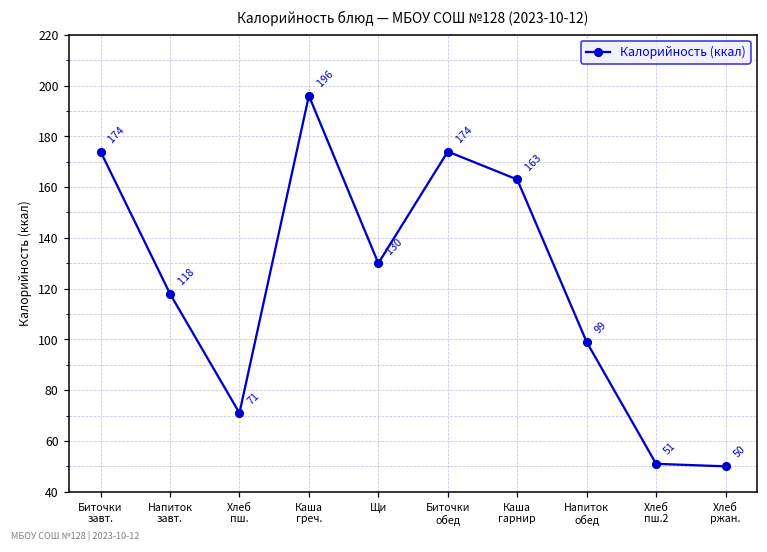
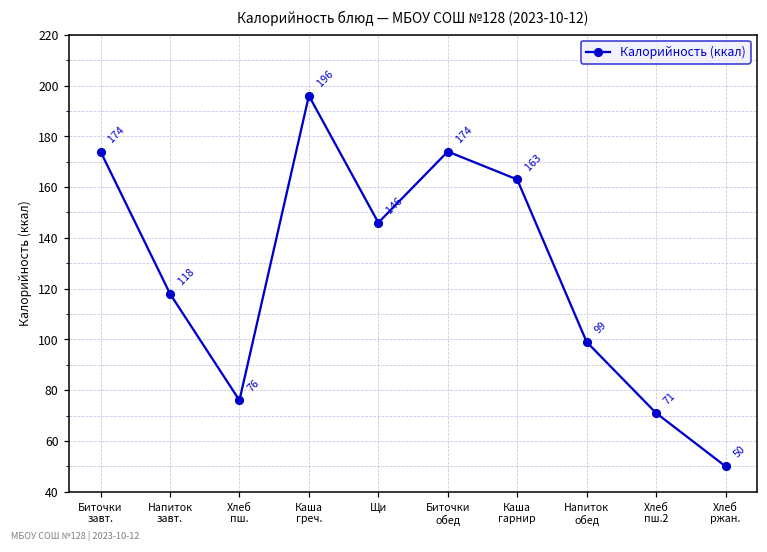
  {
    "Биточки завт.": 174,
    "Напиток завт.": 118,
-   "Хлеб пш.": 71,
+   "Хлеб пш.": 76,
    "Каша греч.": 196,
-   "Щи": 130,
+   "Щи": 146,
    "Биточки обед": 174,
    "Каша гарнир": 163,
    "Напиток обед": 99,
-   "Хлеб пш.2": 51,
+   "Хлеб пш.2": 71,
    "Хлеб ржан.": 50
  }
